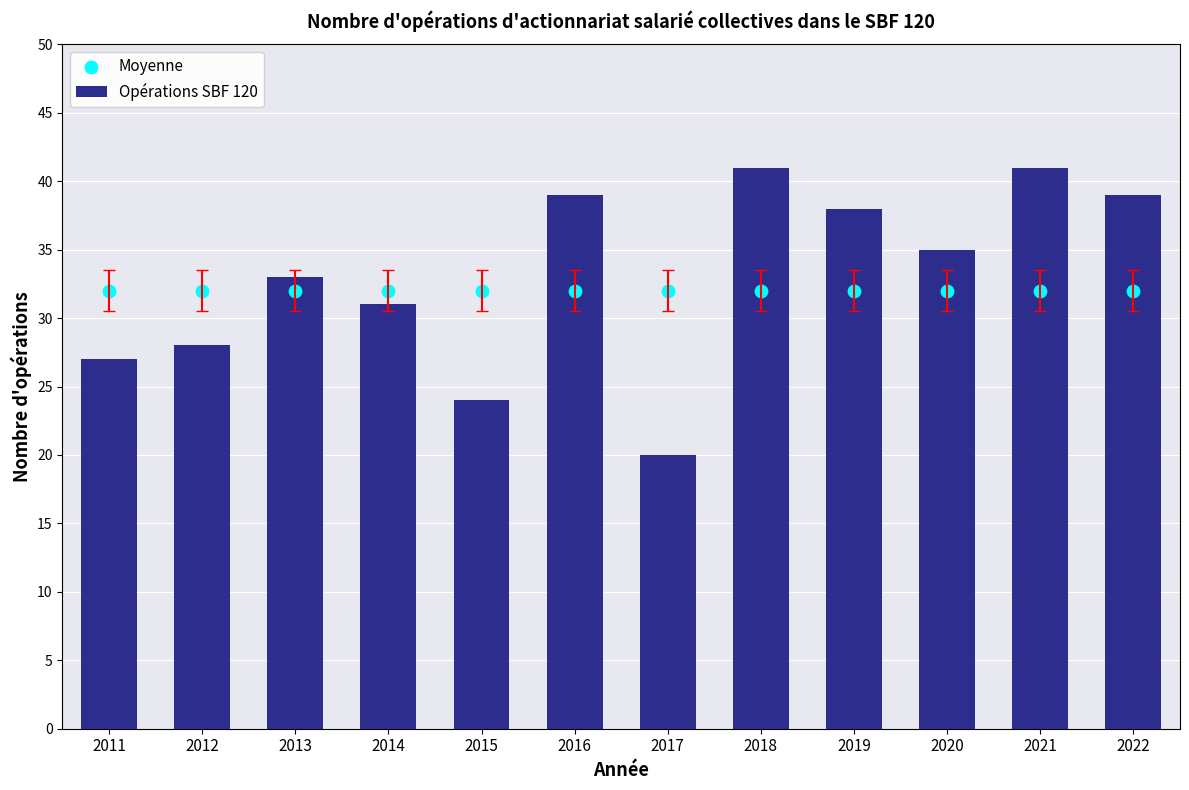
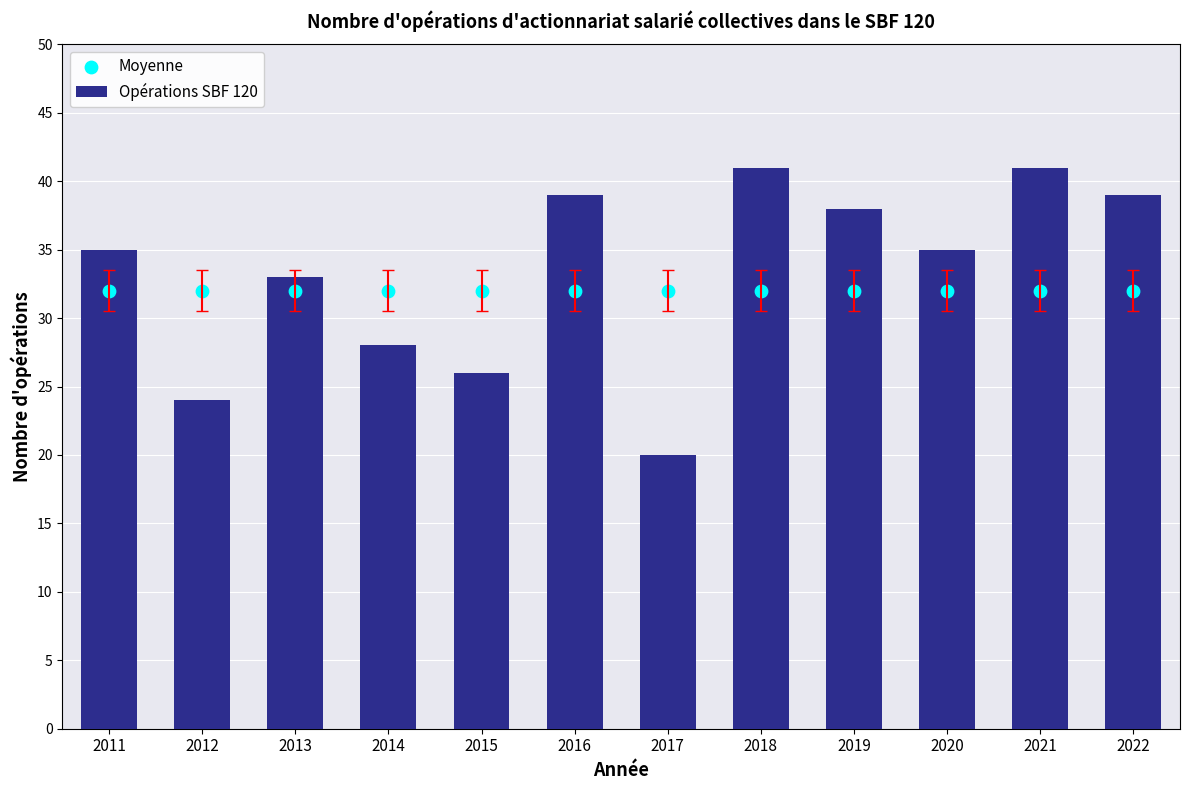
  {
    "Opérations SBF 120": {
-     "2011": 27,
-     "2012": 28,
+     "2011": 35,
+     "2012": 24,
      "2013": 33,
-     "2014": 31,
-     "2015": 24,
+     "2014": 28,
+     "2015": 26,
      "2016": 39,
      "2017": 20,
      "2018": 41,
      "2019": 38,
      "2020": 35,
      "2021": 41,
      "2022": 39
    }
  }
